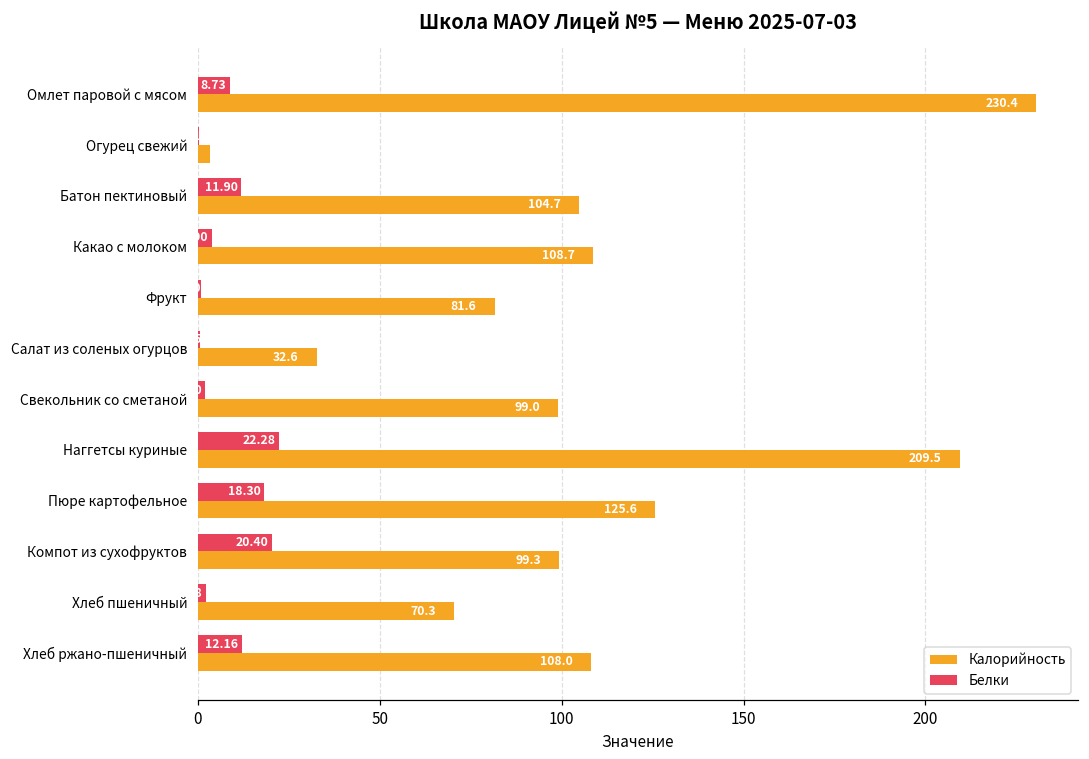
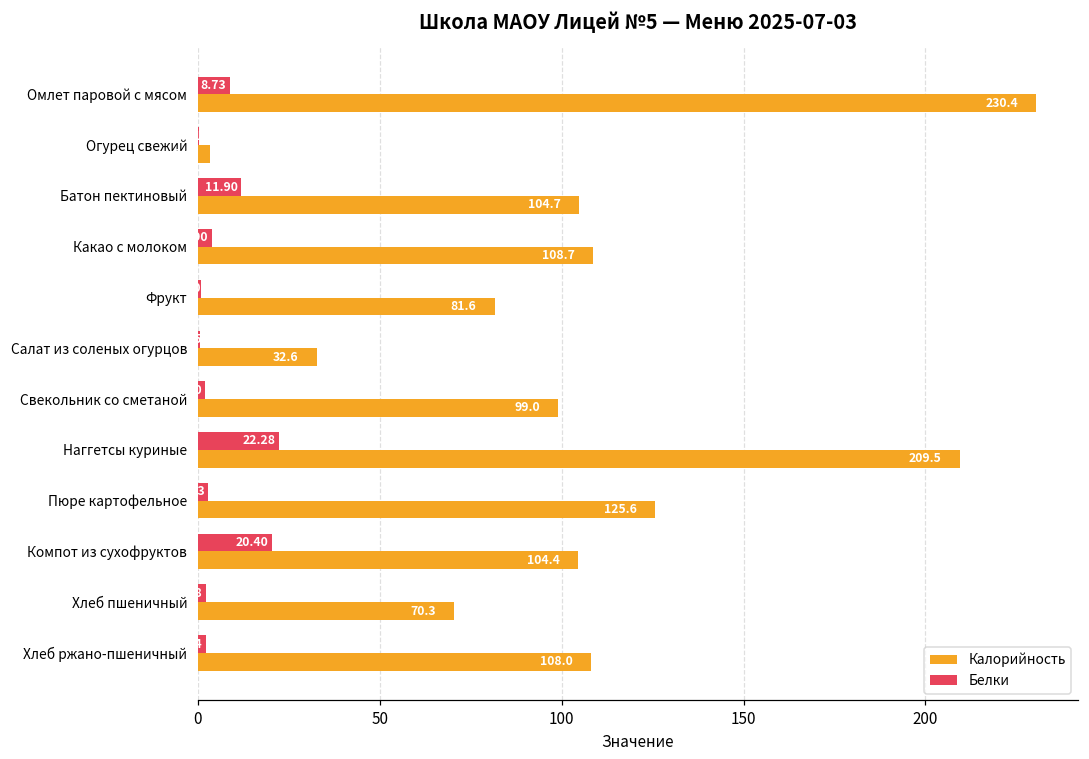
  {
    "Калорийность": {
      "Омлет паровой с мясом": 230.4,
      "Батон пектиновый": 104.7,
      "Какао с молоком": 108.7,
      "Фрукт": 81.6,
      "Салат из соленых огурцов": 32.6,
      "Свекольник со сметаной": 99.0,
      "Наггетсы куриные": 209.5,
      "Пюре картофельное": 125.6,
-     "Компот из сухофруктов": 99.3,
+     "Компот из сухофруктов": 104.4,
      "Хлеб пшеничный": 70.3,
      "Хлеб ржано-пшеничный": 108.0
    },
    "Белки": {
      "Какао с молоком": 4,
      "Фрукт": 1,
      "Свекольник со сметаной": 2,
-     "Пюре картофельное": 18,
+     "Пюре картофельное": 3,
      "Хлеб пшеничный": 2,
-     "Хлеб ржано-пшеничный": 12
+     "Хлеб ржано-пшеничный": 2
    }
  }
